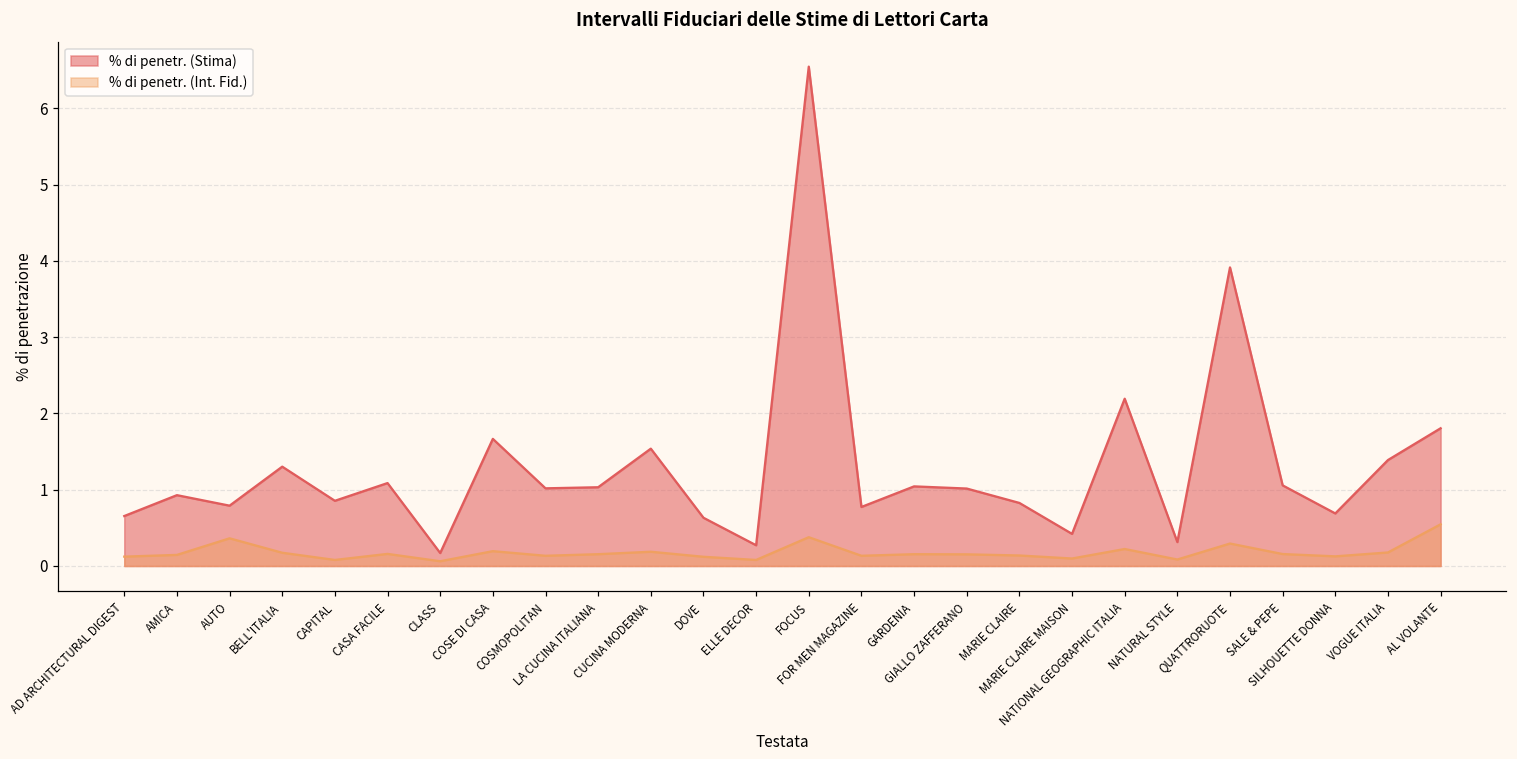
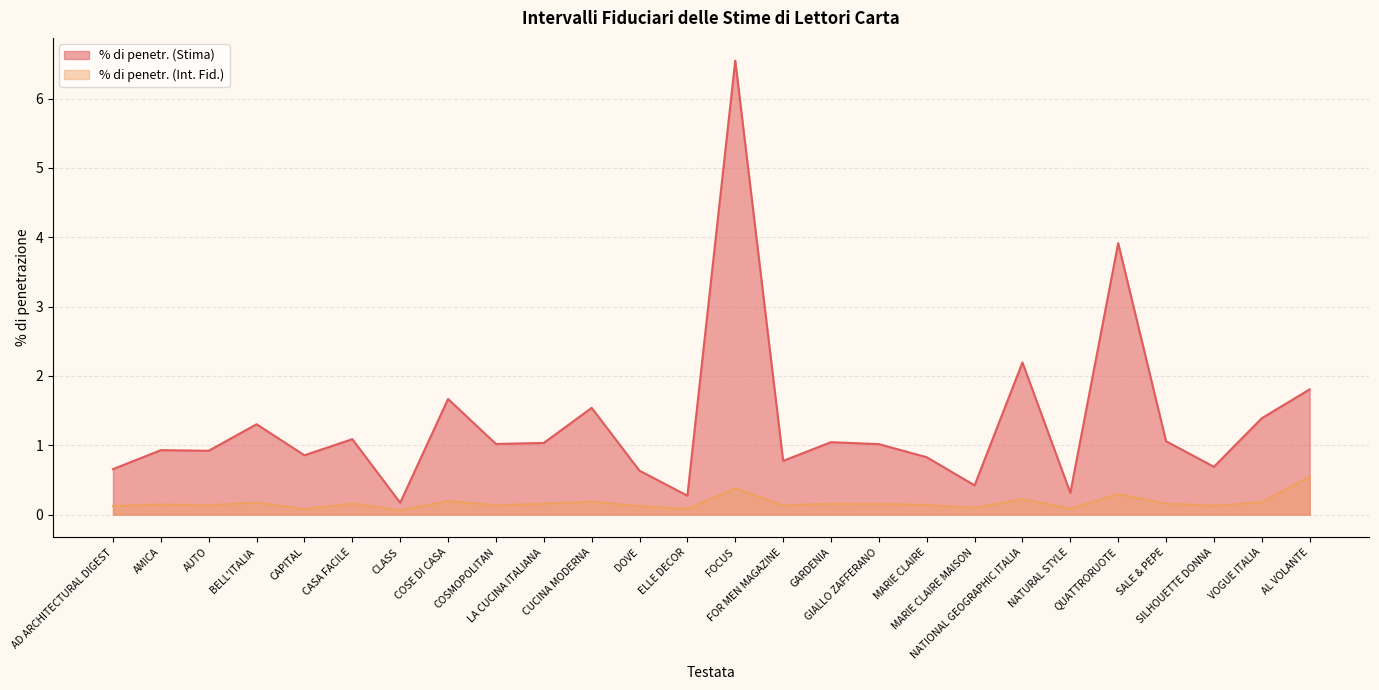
  {
    "% di penetr. (Stima)": {
      "AD ARCHITECTURAL DIGEST": 0.7,
      "AMICA": 0.9,
-     "AUTO": 0.8,
+     "AUTO": 0.9,
      "BELL'ITALIA": 1.3,
      "CAPITAL": 0.9,
      "CASA FACILE": 1.1,
      "CLASS": 0.2,
      "COSE DI CASA": 1.7,
      "COSMOPOLITAN": 1.0,
      "LA CUCINA ITALIANA": 1.0,
      "CUCINA MODERNA": 1.5,
      "DOVE": 0.6,
      "ELLE DECOR": 0.3,
      "FOCUS": 6.5,
      "FOR MEN MAGAZINE": 0.8,
      "GARDENIA": 1.0,
      "GIALLO ZAFFERANO": 1.0,
      "MARIE CLAIRE": 0.8,
      "MARIE CLAIRE MAISON": 0.4,
      "NATIONAL GEOGRAPHIC ITALIA": 2.2,
      "NATURAL STYLE": 0.3,
      "QUATTRORUOTE": 3.9,
      "SALE & PEPE": 1.1,
      "SILHOUETTE DONNA": 0.7,
      "VOGUE ITALIA": 1.4,
      "AL VOLANTE": 1.8
    },
    "% di penetr. (Int. Fid.)": {
      "AD ARCHITECTURAL DIGEST": 0.1,
      "AMICA": 0.1,
-     "AUTO": 0.4,
+     "AUTO": 0.1,
      "BELL'ITALIA": 0.2,
      "CAPITAL": 0.1,
      "CASA FACILE": 0.2,
      "CLASS": 0.1,
      "COSE DI CASA": 0.2,
      "COSMOPOLITAN": 0.1,
      "LA CUCINA ITALIANA": 0.2,
      "CUCINA MODERNA": 0.2,
      "DOVE": 0.1,
      "ELLE DECOR": 0.1,
      "FOCUS": 0.4,
      "FOR MEN MAGAZINE": 0.1,
      "GARDENIA": 0.2,
      "GIALLO ZAFFERANO": 0.2,
      "MARIE CLAIRE": 0.1,
      "MARIE CLAIRE MAISON": 0.1,
      "NATIONAL GEOGRAPHIC ITALIA": 0.2,
      "NATURAL STYLE": 0.1,
      "QUATTRORUOTE": 0.3,
      "SALE & PEPE": 0.2,
      "SILHOUETTE DONNA": 0.1,
      "VOGUE ITALIA": 0.2,
      "AL VOLANTE": 0.5
    }
  }
